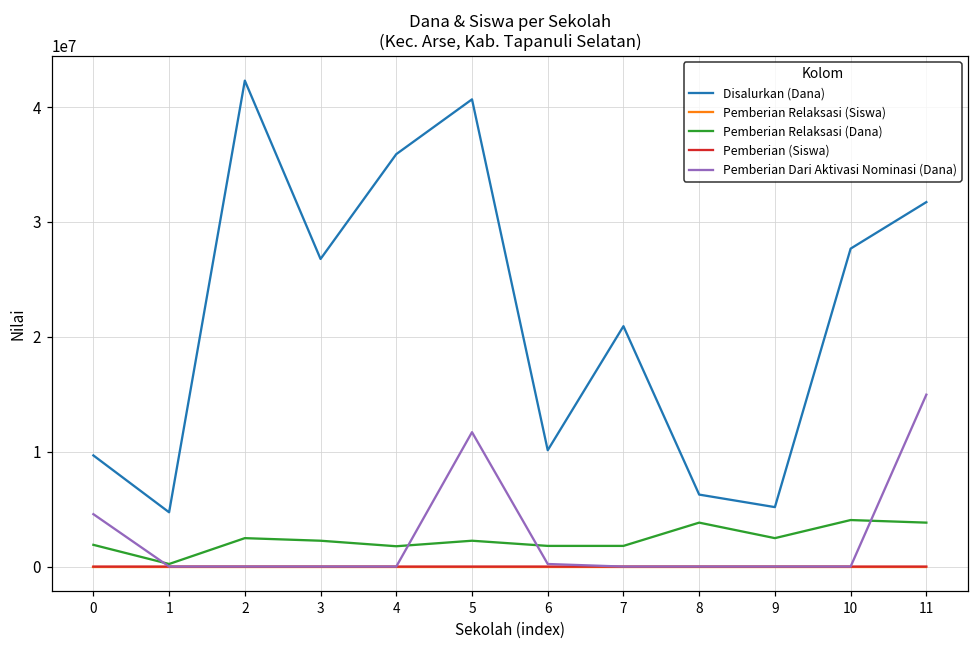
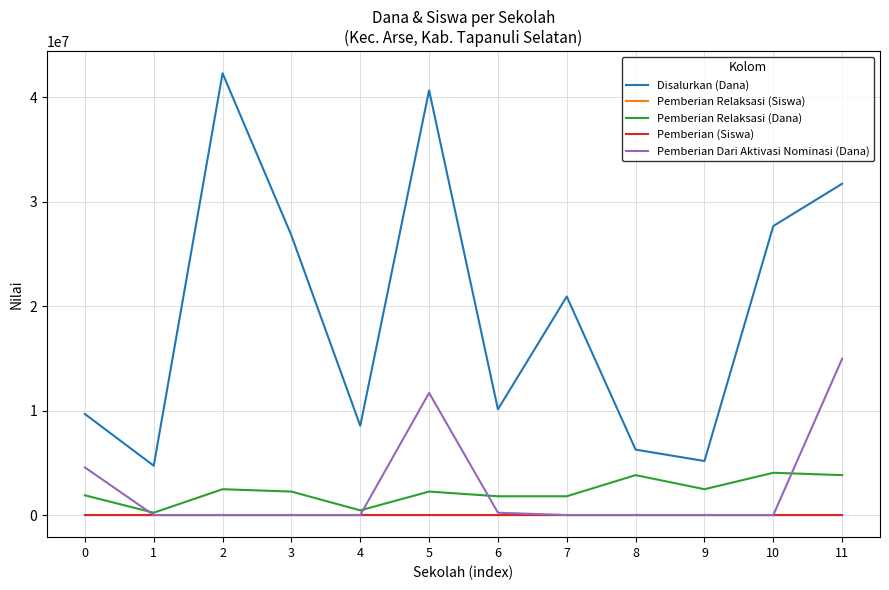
  {
    "Disalurkan (Dana)": {
      "0": 9700000,
      "1": 4700000,
      "2": 42300000,
      "3": 26800000,
-     "4": 35900000,
+     "4": 8600000,
      "5": 40700000,
      "6": 10100000,
      "7": 20900000,
      "8": 6300000,
      "9": 5200000,
      "10": 27700000,
      "11": 31700000
    },
    "Pemberian (Siswa)": {
      "0": 0,
      "5": 0,
      "11": 0
    },
    "Pemberian Relaksasi (Dana)": {
      "0": 1900000,
      "2": 2500000,
      "3": 2300000,
-     "4": 1800000,
+     "4": 500000,
      "5": 2300000,
      "6": 1800000,
      "7": 1800000,
      "8": 3800000,
      "9": 2500000,
      "10": 4100000,
      "11": 3800000
    },
    "Pemberian Dari Aktivasi Nominasi (Dana)": {
      "0": 4600000,
      "5": 11700000,
      "11": 15000000
    }
  }
